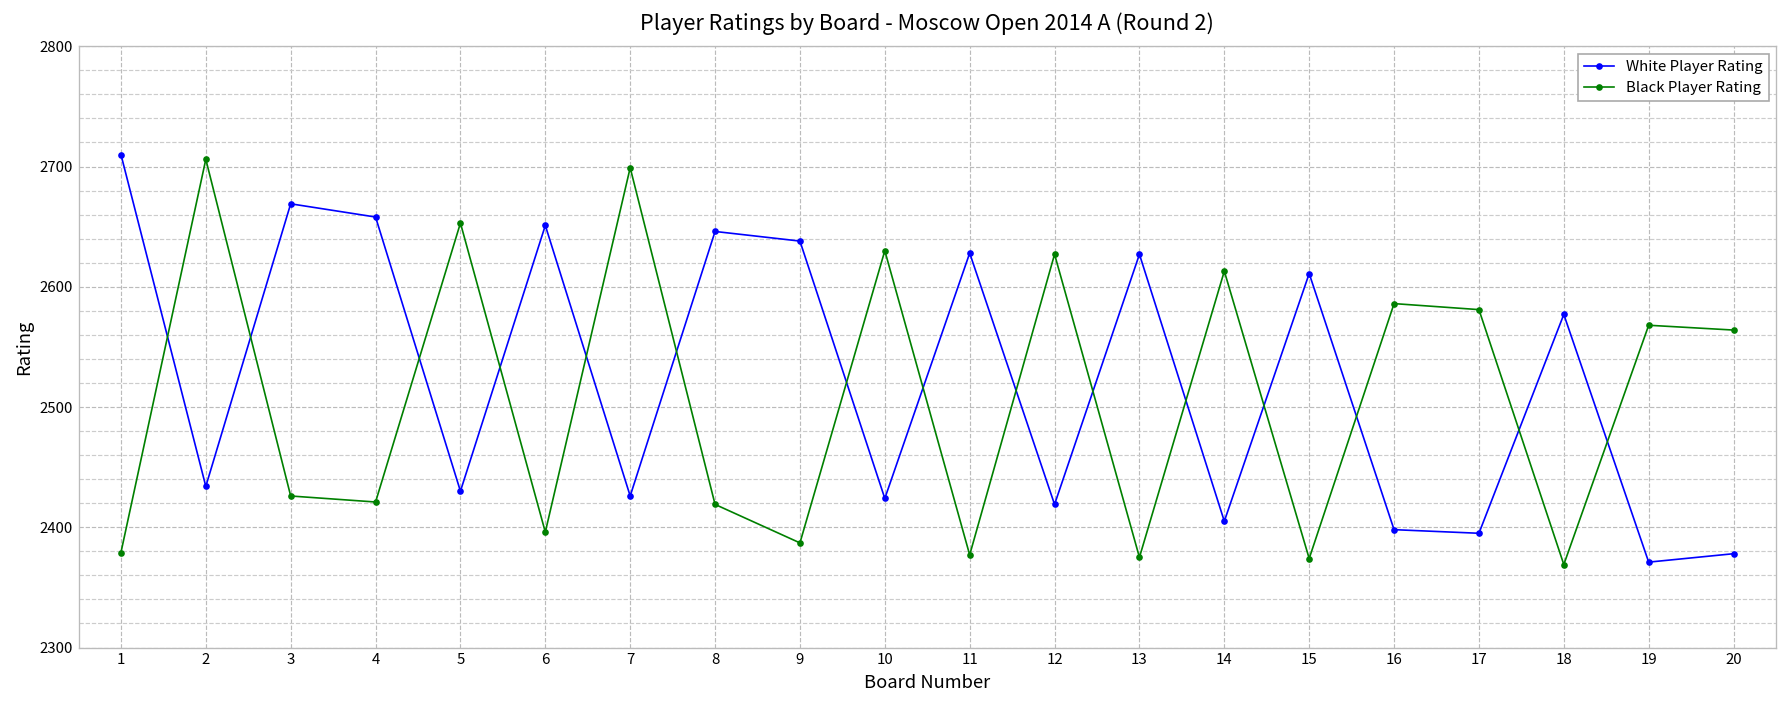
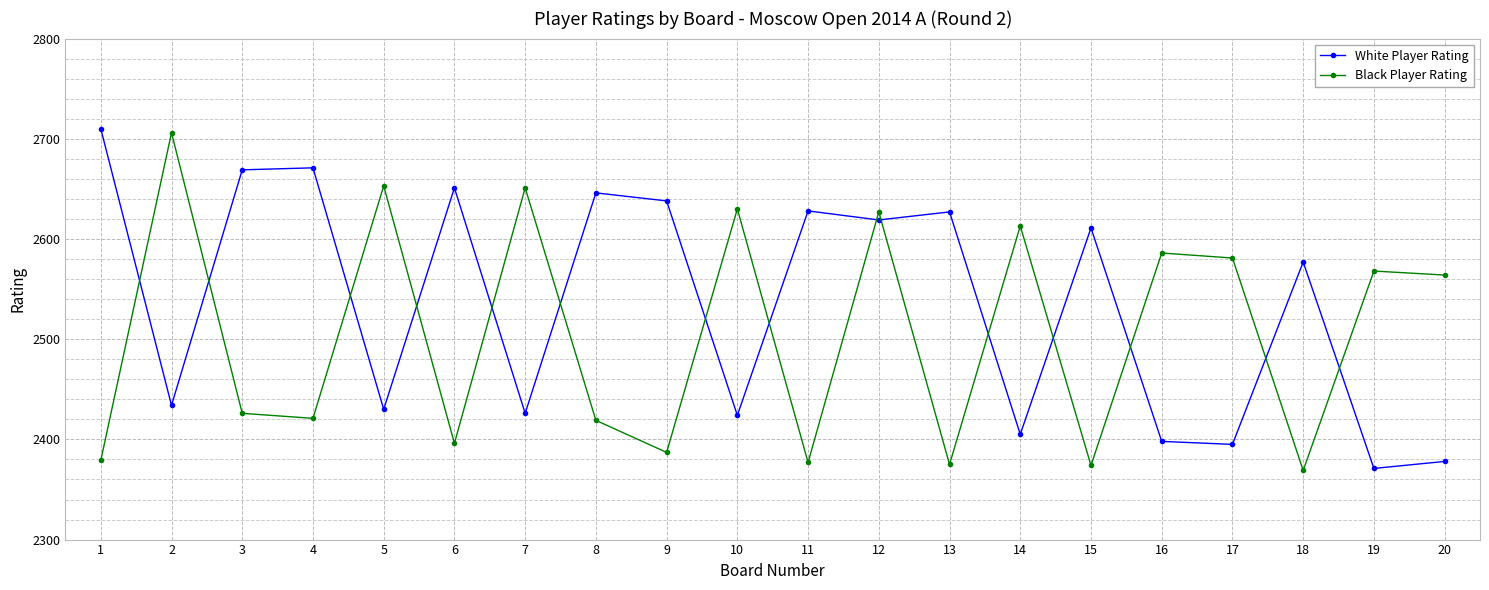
  {
    "White Player Rating": {
      "1": 2710,
      "2": 2434,
      "3": 2669,
-     "4": 2658,
+     "4": 2671,
      "5": 2430,
      "6": 2651,
      "7": 2426,
      "8": 2646,
      "9": 2638,
      "10": 2424,
      "11": 2628,
-     "12": 2419,
+     "12": 2619,
      "13": 2627,
      "14": 2405,
      "15": 2611,
      "16": 2398,
      "17": 2395,
      "18": 2577,
      "19": 2371,
      "20": 2378
    },
    "Black Player Rating": {
      "1": 2379,
      "2": 2706,
      "3": 2426,
      "4": 2421,
      "5": 2653,
      "6": 2396,
-     "7": 2699,
+     "7": 2651,
      "8": 2419,
      "9": 2387,
      "10": 2630,
      "11": 2377,
      "12": 2627,
      "13": 2375,
      "14": 2613,
      "15": 2374,
      "16": 2586,
      "17": 2581,
      "18": 2369,
      "19": 2568,
      "20": 2564
    }
  }
